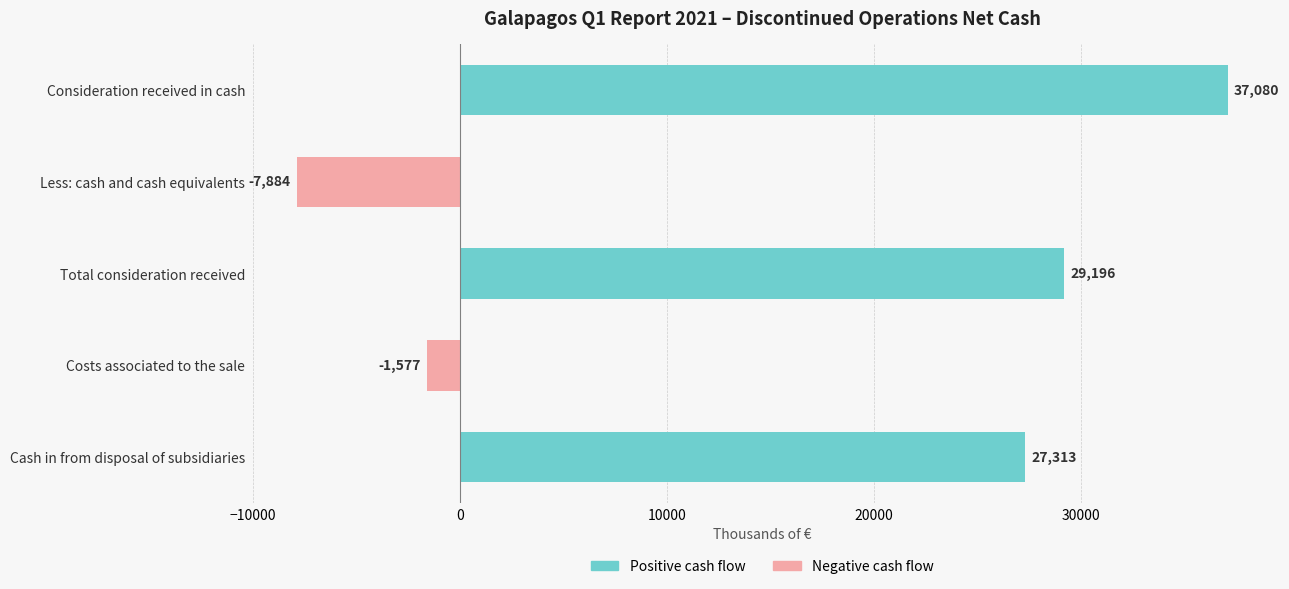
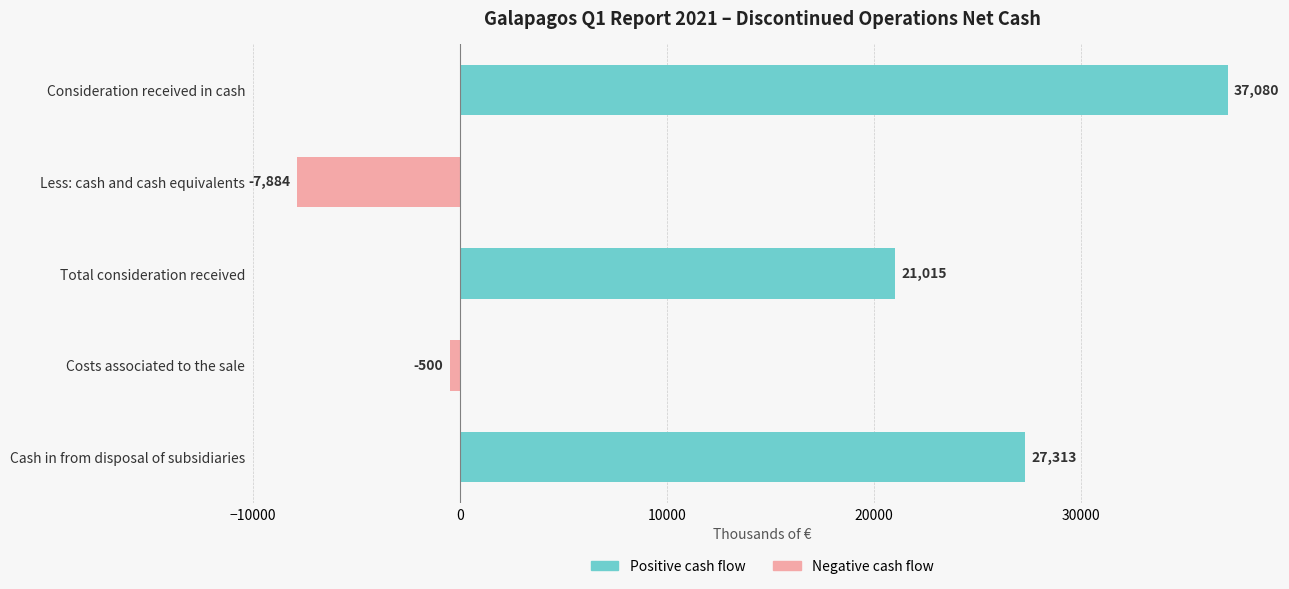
  {
    "Positive cash flow": {
      "Consideration received in cash": "37,080",
-     "Total consideration received": "29,196",
+     "Total consideration received": "21,015",
      "Cash in from disposal of subsidiaries": "27,313"
    },
    "Negative cash flow": {
      "Less: cash and cash equivalents": "-7,884",
-     "Costs associated to the sale": "-1,577"
+     "Costs associated to the sale": "-500"
    }
  }
